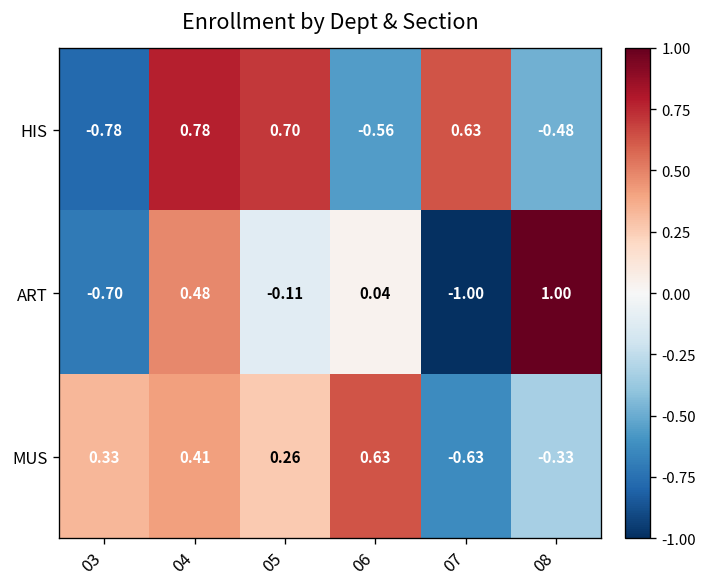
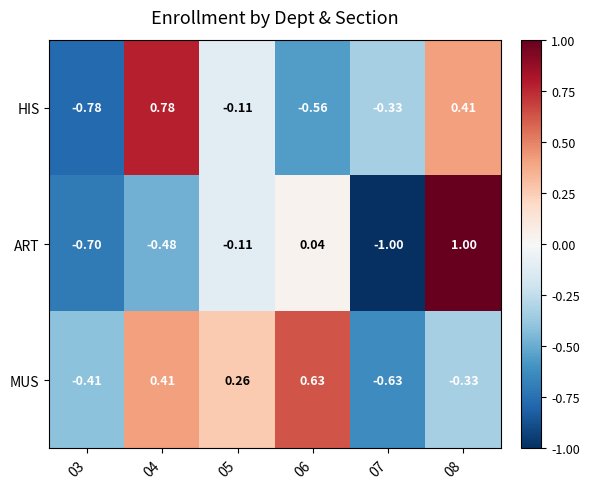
  {
    "HIS": {
      "03": -0.78,
      "04": 0.78,
-     "05": 0.70,
+     "05": -0.11,
      "06": -0.56,
-     "07": 0.63,
-     "08": -0.48
+     "07": -0.33,
+     "08": 0.41
    },
    "ART": {
      "03": -0.70,
-     "04": 0.48,
+     "04": -0.48,
      "05": -0.11,
      "06": 0.04,
      "07": -1.00,
      "08": 1.00
    },
    "MUS": {
-     "03": 0.33,
+     "03": -0.41,
      "04": 0.41,
      "05": 0.26,
      "06": 0.63,
      "07": -0.63,
      "08": -0.33
    }
  }
